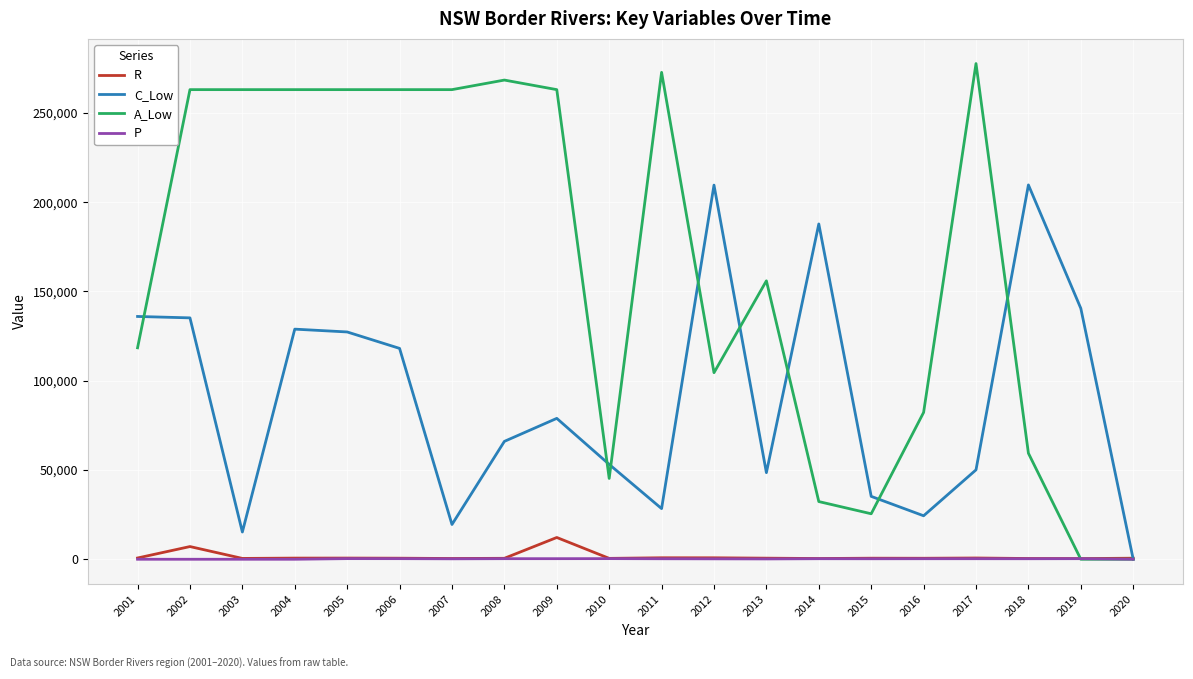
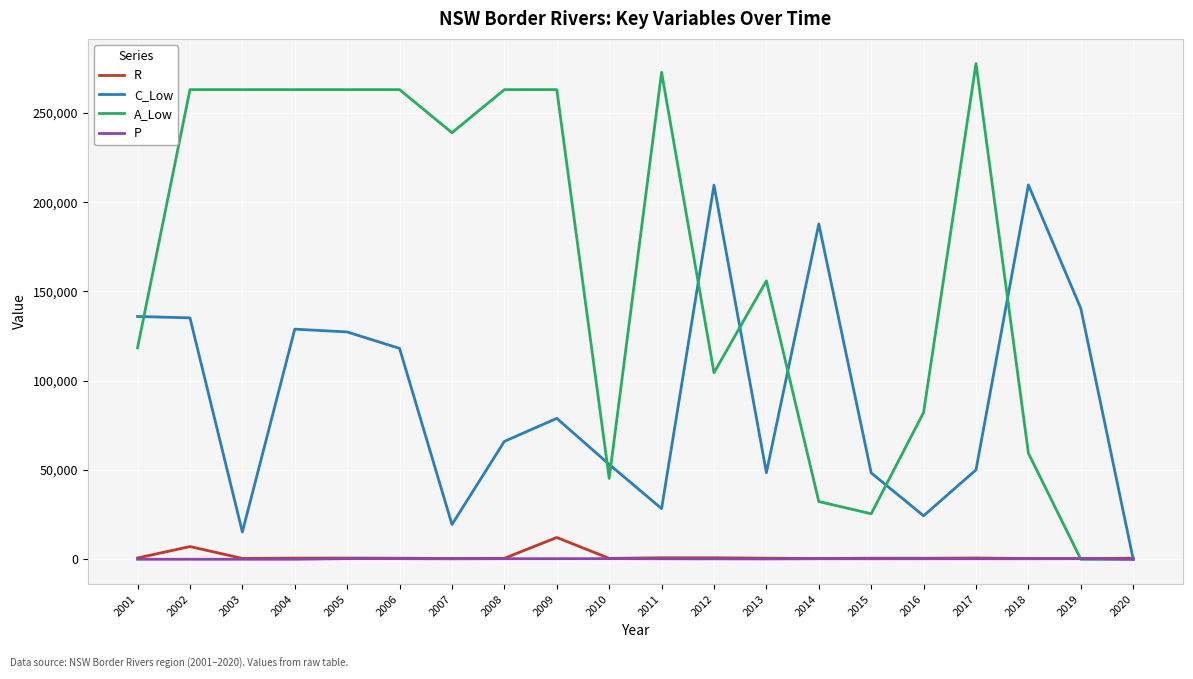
  {
    "R": {
      "2002": "7,000",
      "2009": "12,000"
    },
    "C_Low": {
      "2001": "136,000",
      "2002": "135,000",
      "2003": "15,000",
      "2004": "129,000",
      "2005": "127,000",
      "2006": "118,000",
      "2007": "19,000",
      "2008": "66,000",
      "2009": "79,000",
      "2010": "53,000",
      "2011": "28,000",
      "2012": "209,000",
      "2013": "48,000",
      "2014": "188,000",
-     "2015": "35,000",
+     "2015": "48,000",
      "2016": "24,000",
      "2017": "50,000",
      "2018": "210,000",
      "2019": "140,000"
    },
    "A_Low": {
      "2001": "118,000",
      "2002": "263,000",
      "2003": "263,000",
      "2004": "263,000",
      "2005": "263,000",
      "2006": "263,000",
-     "2007": "263,000",
-     "2008": "268,000",
+     "2007": "239,000",
+     "2008": "263,000",
      "2009": "263,000",
      "2010": "45,000",
      "2011": "273,000",
      "2012": "104,000",
      "2013": "156,000",
      "2014": "32,000",
      "2015": "25,000",
      "2016": "82,000",
      "2017": "278,000",
      "2018": "59,000"
    },
    "P": {
      "2002": "0",
      "2009": "0"
    }
  }
